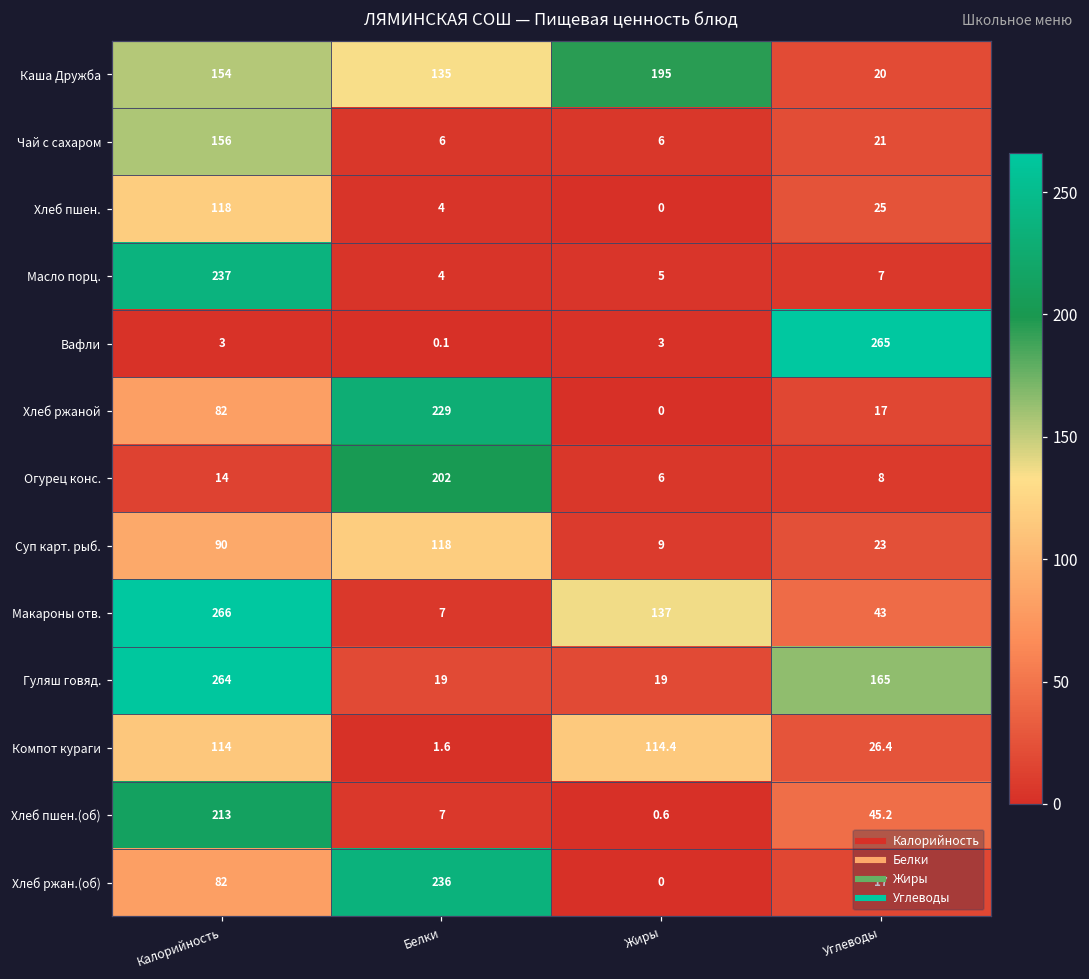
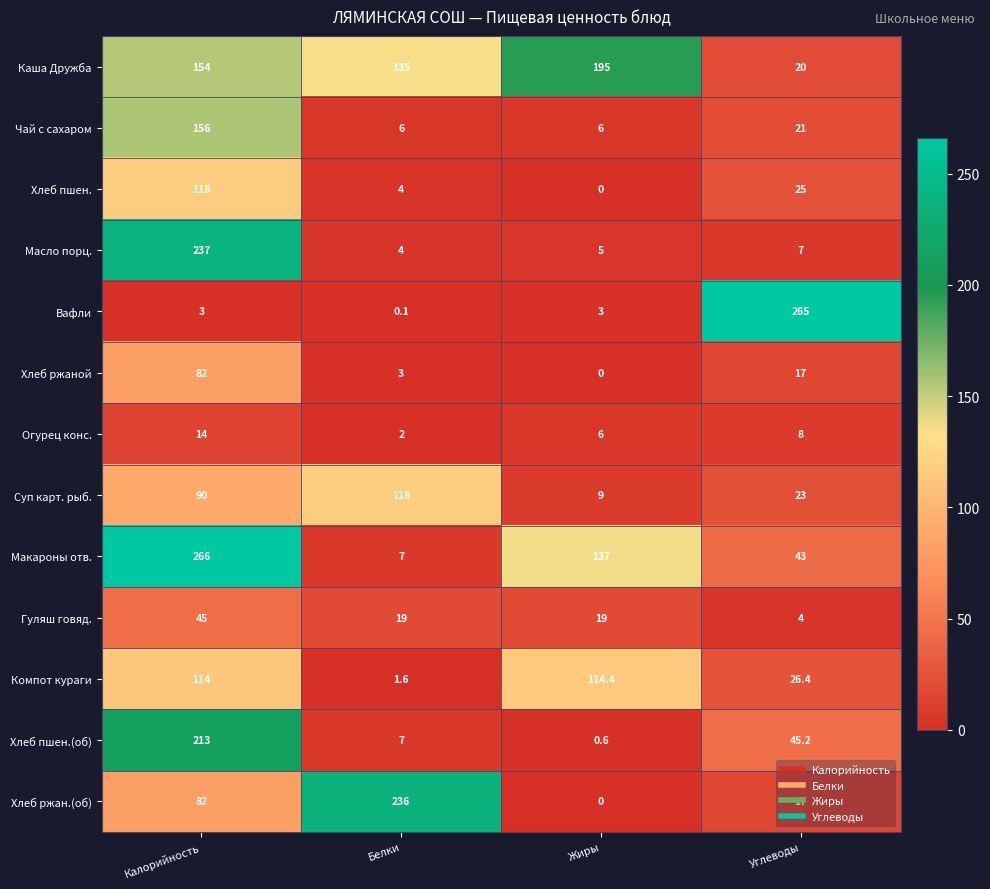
  {
    "Каша Дружба": {
      "Калорийность": 154,
      "Белки": 135,
      "Жиры": 195,
      "Углеводы": 20
    },
    "Чай с сахаром": {
      "Калорийность": 156,
      "Белки": 6,
      "Жиры": 6,
      "Углеводы": 21
    },
    "Хлеб пшен.": {
      "Калорийность": 118,
      "Белки": 4,
      "Жиры": 0,
      "Углеводы": 25
    },
    "Масло порц.": {
      "Калорийность": 237,
      "Белки": 4,
      "Жиры": 5,
      "Углеводы": 7
    },
    "Вафли": {
      "Калорийность": 3,
      "Белки": 0.1,
      "Жиры": 3,
      "Углеводы": 265
    },
    "Хлеб ржаной": {
      "Калорийность": 82,
-     "Белки": 229,
+     "Белки": 3,
      "Жиры": 0,
      "Углеводы": 17
    },
    "Огурец конс.": {
      "Калорийность": 14,
-     "Белки": 202,
+     "Белки": 2,
      "Жиры": 6,
      "Углеводы": 8
    },
    "Суп карт. рыб.": {
      "Калорийность": 90,
      "Белки": 118,
      "Жиры": 9,
      "Углеводы": 23
    },
    "Макароны отв.": {
      "Калорийность": 266,
      "Белки": 7,
      "Жиры": 137,
      "Углеводы": 43
    },
    "Гуляш говяд.": {
-     "Калорийность": 264,
+     "Калорийность": 45,
      "Белки": 19,
      "Жиры": 19,
-     "Углеводы": 165
+     "Углеводы": 4
    },
    "Компот кураги": {
      "Калорийность": 114,
      "Белки": 1.6,
      "Жиры": 114.4,
      "Углеводы": 26.4
    },
    "Хлеб пшен.(об)": {
      "Калорийность": 213,
      "Белки": 7,
      "Жиры": 0.6,
      "Углеводы": 45.2
    },
    "Хлеб ржан.(об)": {
      "Калорийность": 82,
      "Белки": 236,
      "Жиры": 0
    }
  }
